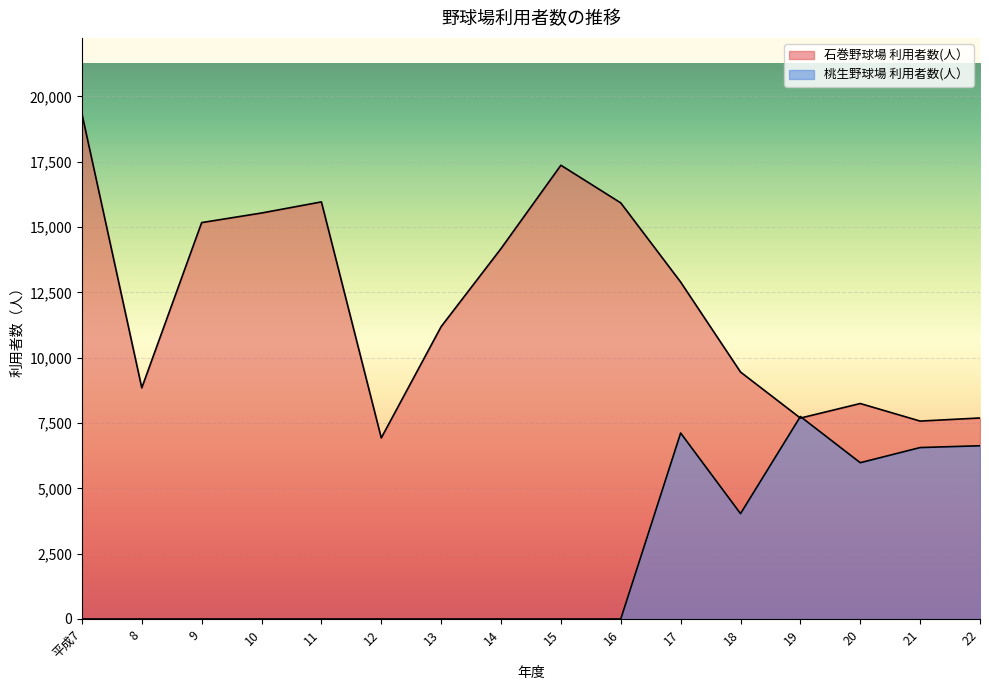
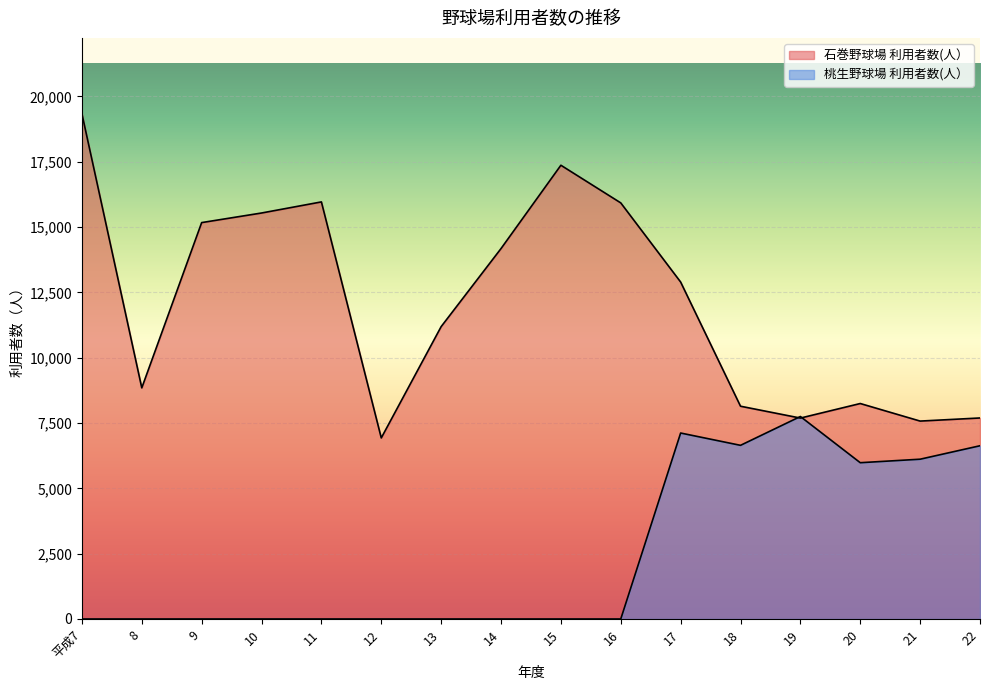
  {
    "石巻野球場 利用者数(人）": {
      "平成7": "19,300",
      "8": "8,800",
      "9": "15,200",
      "10": "15,500",
      "11": "16,000",
      "12": "6,900",
      "13": "11,200",
      "14": "14,200",
      "15": "17,400",
      "16": "15,900",
      "17": "12,900",
-     "18": "9,500",
+     "18": "8,100",
      "20": "8,200",
      "21": "7,600",
      "22": "7,700"
    },
    "桃生野球場 利用者数(人）": {
      "平成7": "0",
      "8": "0",
      "9": "0",
      "10": "0",
      "11": "0",
      "12": "0",
      "13": "0",
      "14": "0",
      "15": "0",
      "16": "0",
      "17": "7,100",
-     "18": "4,000",
+     "18": "6,600",
      "20": "6,000",
-     "21": "6,600",
+     "21": "6,100",
      "22": "6,600"
    }
  }
